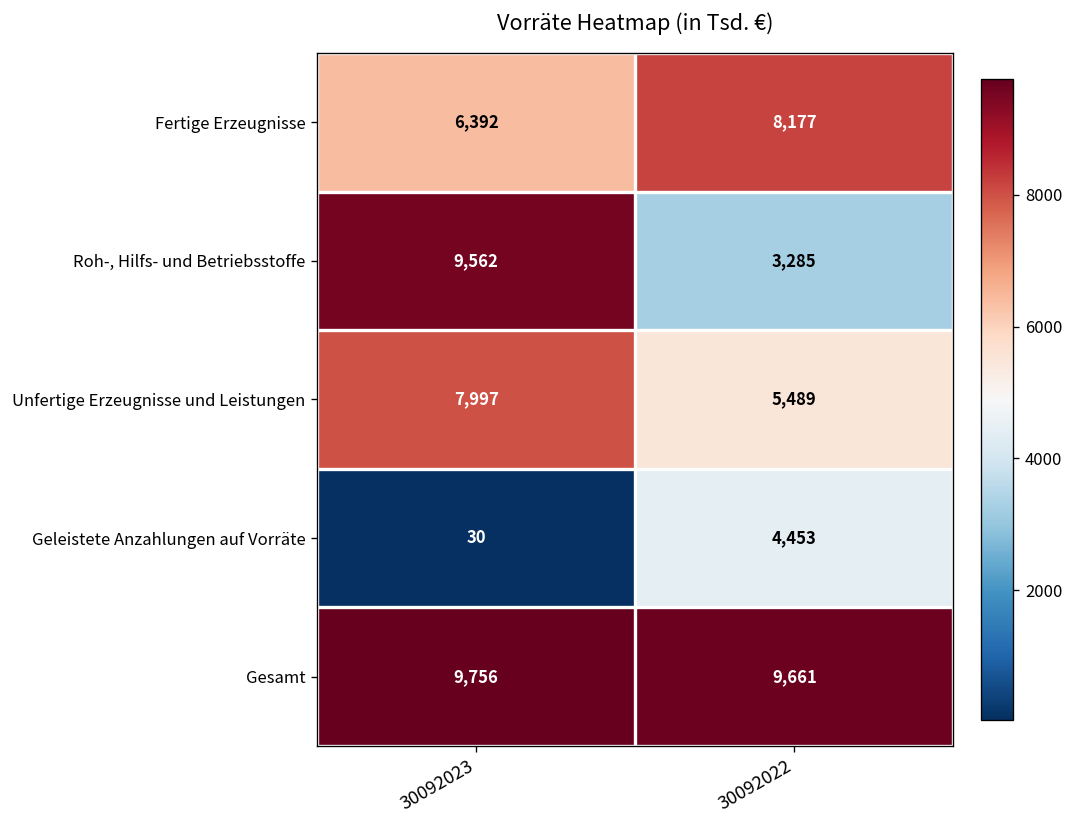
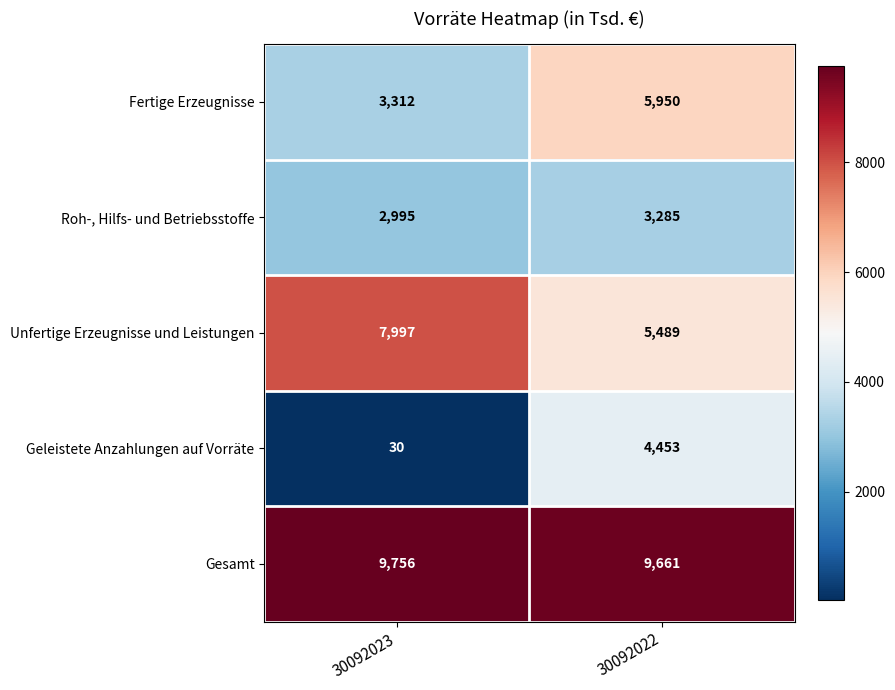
  {
    "Fertige Erzeugnisse": {
-     "30092023": "6,392",
-     "30092022": "8,177"
+     "30092023": "3,312",
+     "30092022": "5,950"
    },
    "Roh-, Hilfs- und Betriebsstoffe": {
-     "30092023": "9,562",
+     "30092023": "2,995",
      "30092022": "3,285"
    },
    "Unfertige Erzeugnisse und Leistungen": {
      "30092023": "7,997",
      "30092022": "5,489"
    },
    "Geleistete Anzahlungen auf Vorräte": {
      "30092023": "30",
      "30092022": "4,453"
    },
    "Gesamt": {
      "30092023": "9,756",
      "30092022": "9,661"
    }
  }
